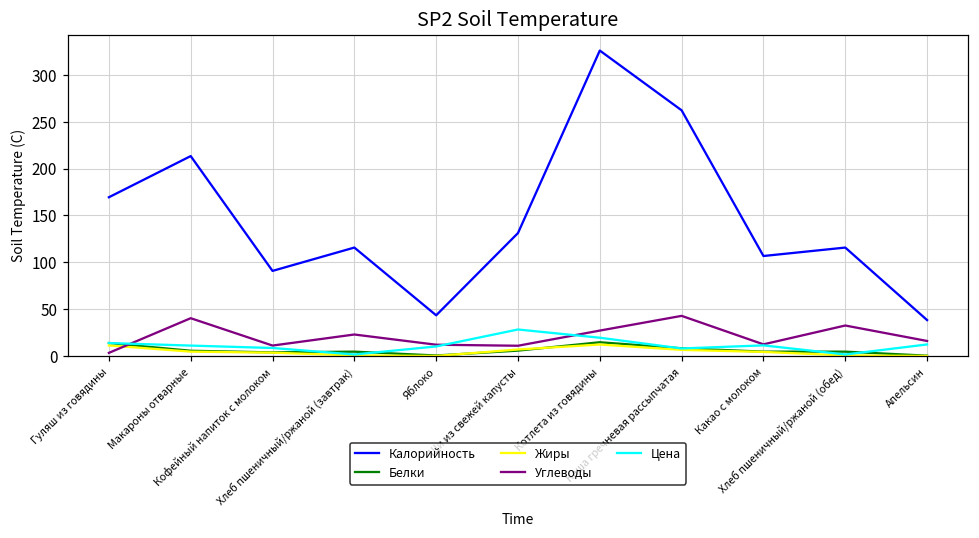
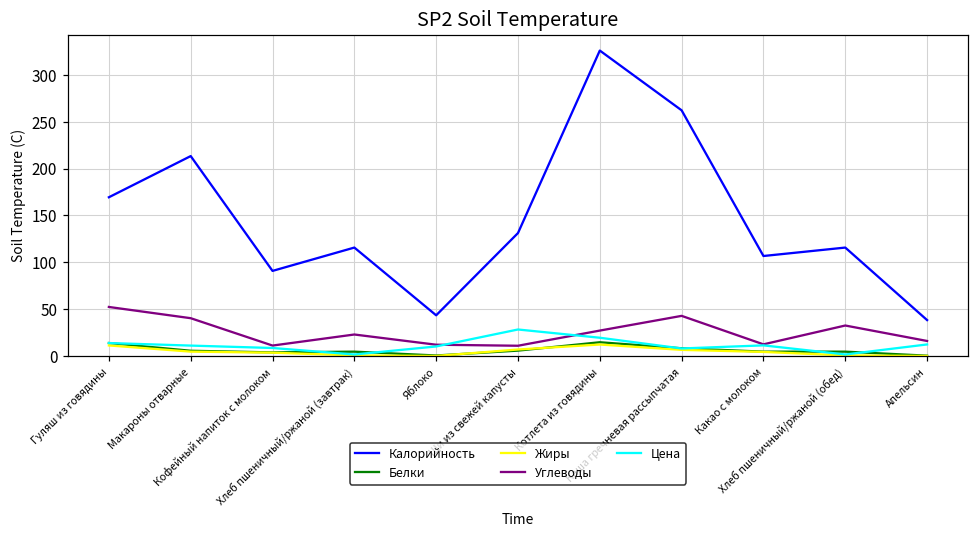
  {
    "Калорийность": {
      "Гуляш из говядины": 170,
      "Макароны отварные": 210,
      "Кофейный напиток с молоком": 90,
      "Хлеб пшеничный/ржаной (завтрак)": 120,
      "Яблоко": 40,
      "Щи из свежей капусты": 130,
      "Котлета из говядины": 330,
      "Каша гречневая рассыпчатая": 260,
      "Какао с молоком": 110,
      "Хлеб пшеничный/ржаной (обед)": 120,
      "Апельсин": 40
    },
    "Белки": {
      "Хлеб пшеничный/ржаной (завтрак)": 0,
      "Хлеб пшеничный/ржаной (обед)": 0
    },
    "Углеводы": {
-     "Гуляш из говядины": 0,
+     "Гуляш из говядины": 50,
      "Макароны отварные": 40,
      "Хлеб пшеничный/ржаной (завтрак)": 20,
      "Щи из свежей капусты": 10,
      "Котлета из говядины": 30,
      "Каша гречневая рассыпчатая": 40,
      "Хлеб пшеничный/ржаной (обед)": 30,
      "Апельсин": 20
    },
    "Цена": {
      "Макароны отварные": 10,
      "Щи из свежей капусты": 30,
      "Котлета из говядины": 20,
      "Апельсин": 10
    }
  }
